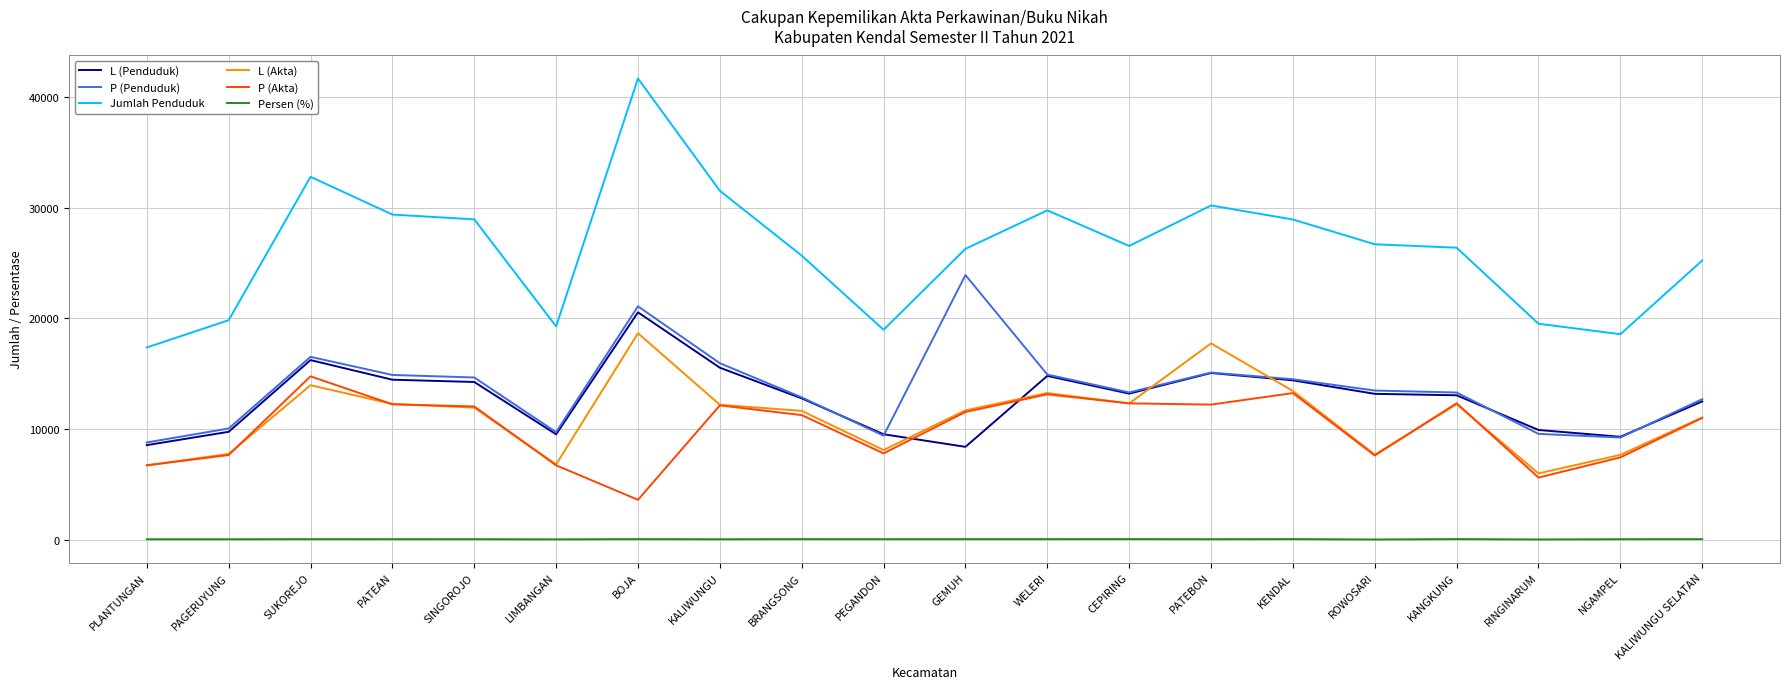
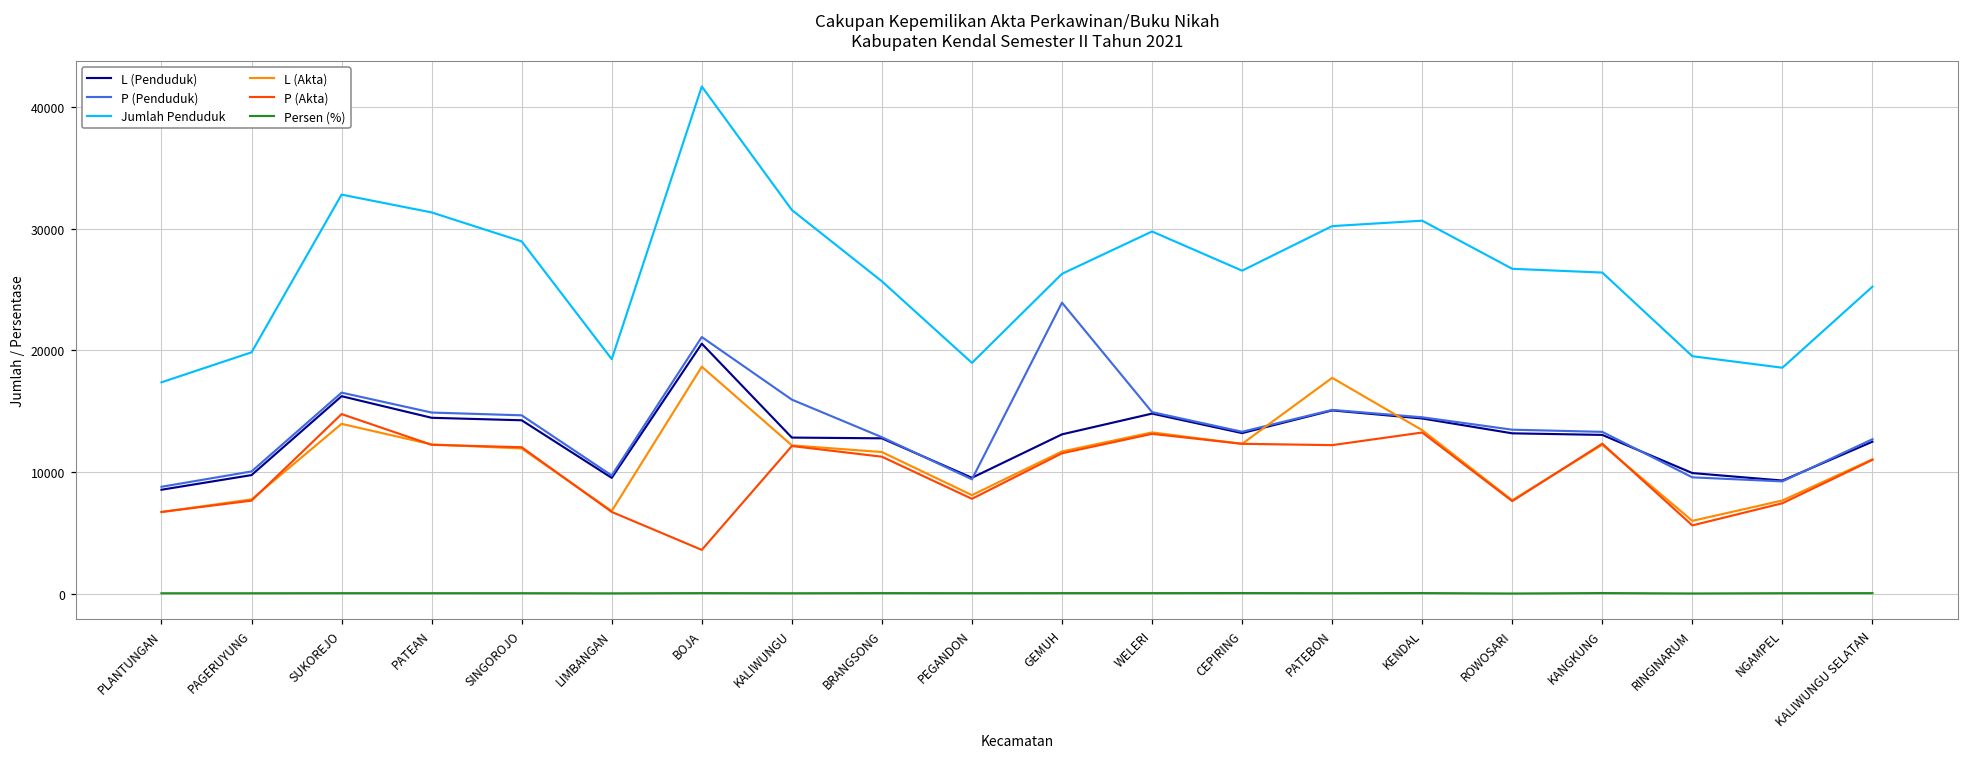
  {
    "L (Penduduk)": {
      "PLANTUNGAN": 8600,
      "PAGERUYUNG": 9800,
      "SUKOREJO": 16200,
      "PATEAN": 14500,
      "SINGOROJO": 14300,
      "BOJA": 20600,
-     "KALIWUNGU": 15600,
-     "GEMUH": 8400,
+     "KALIWUNGU": 12900,
+     "GEMUH": 13100,
      "ROWOSARI": 13200,
      "KANGKUNG": 13100,
      "RINGINARUM": 9900
    },
    "P (Penduduk)": {
      "PLANTUNGAN": 8800,
      "PAGERUYUNG": 10100,
      "SUKOREJO": 16500,
      "PATEAN": 14900,
      "SINGOROJO": 14700,
      "BOJA": 21100,
      "KALIWUNGU": 16000,
      "GEMUH": 23900,
      "ROWOSARI": 13500,
      "KANGKUNG": 13300,
      "RINGINARUM": 9600
    },
    "Jumlah Penduduk": {
      "PLANTUNGAN": 17400,
      "PAGERUYUNG": 19800,
      "SUKOREJO": 32800,
-     "PATEAN": 29400,
+     "PATEAN": 31300,
      "SINGOROJO": 28900,
      "LIMBANGAN": 19300,
      "BOJA": 41700,
      "KALIWUNGU": 31500,
      "BRANGSONG": 25700,
      "PEGANDON": 19000,
      "GEMUH": 26300,
      "WELERI": 29800,
      "CEPIRING": 26500,
      "PATEBON": 30200,
-     "KENDAL": 28900,
+     "KENDAL": 30600,
      "ROWOSARI": 26700,
      "KANGKUNG": 26400,
      "RINGINARUM": 19500,
      "NGAMPEL": 18600,
      "KALIWUNGU SELATAN": 25200
    },
    "L (Akta)": {
      "SUKOREJO": 14000,
      "BOJA": 18700,
      "BRANGSONG": 11700,
      "PEGANDON": 8100,
      "PATEBON": 17800,
      "RINGINARUM": 6000
    },
    "P (Akta)": {
      "SUKOREJO": 14800,
      "BOJA": 3600,
      "BRANGSONG": 11300,
      "PEGANDON": 7800,
      "PATEBON": 12200,
      "RINGINARUM": 5600
    },
    "Persen (%)": {
      "PLANTUNGAN": 100,
      "PAGERUYUNG": 100,
      "SUKOREJO": 100,
      "PATEAN": 100,
      "SINGOROJO": 100,
      "LIMBANGAN": 100,
      "BOJA": 100,
      "KALIWUNGU": 100,
      "BRANGSONG": 100,
      "PEGANDON": 100,
      "GEMUH": 100,
      "WELERI": 100,
      "CEPIRING": 100,
      "PATEBON": 100,
      "KENDAL": 100,
      "ROWOSARI": 100,
      "KANGKUNG": 100,
      "RINGINARUM": 100,
      "NGAMPEL": 100,
      "KALIWUNGU SELATAN": 100
    }
  }
